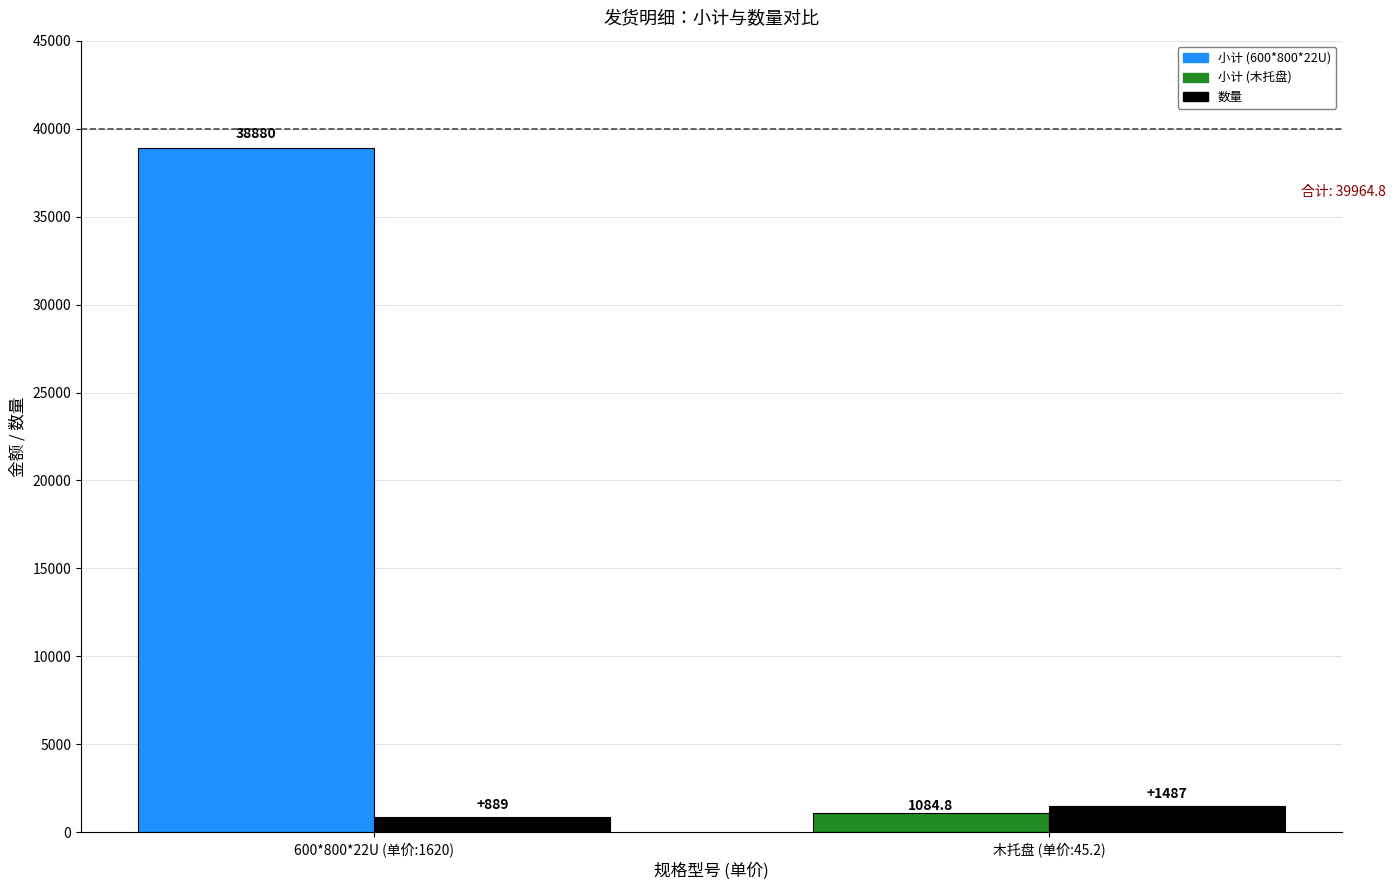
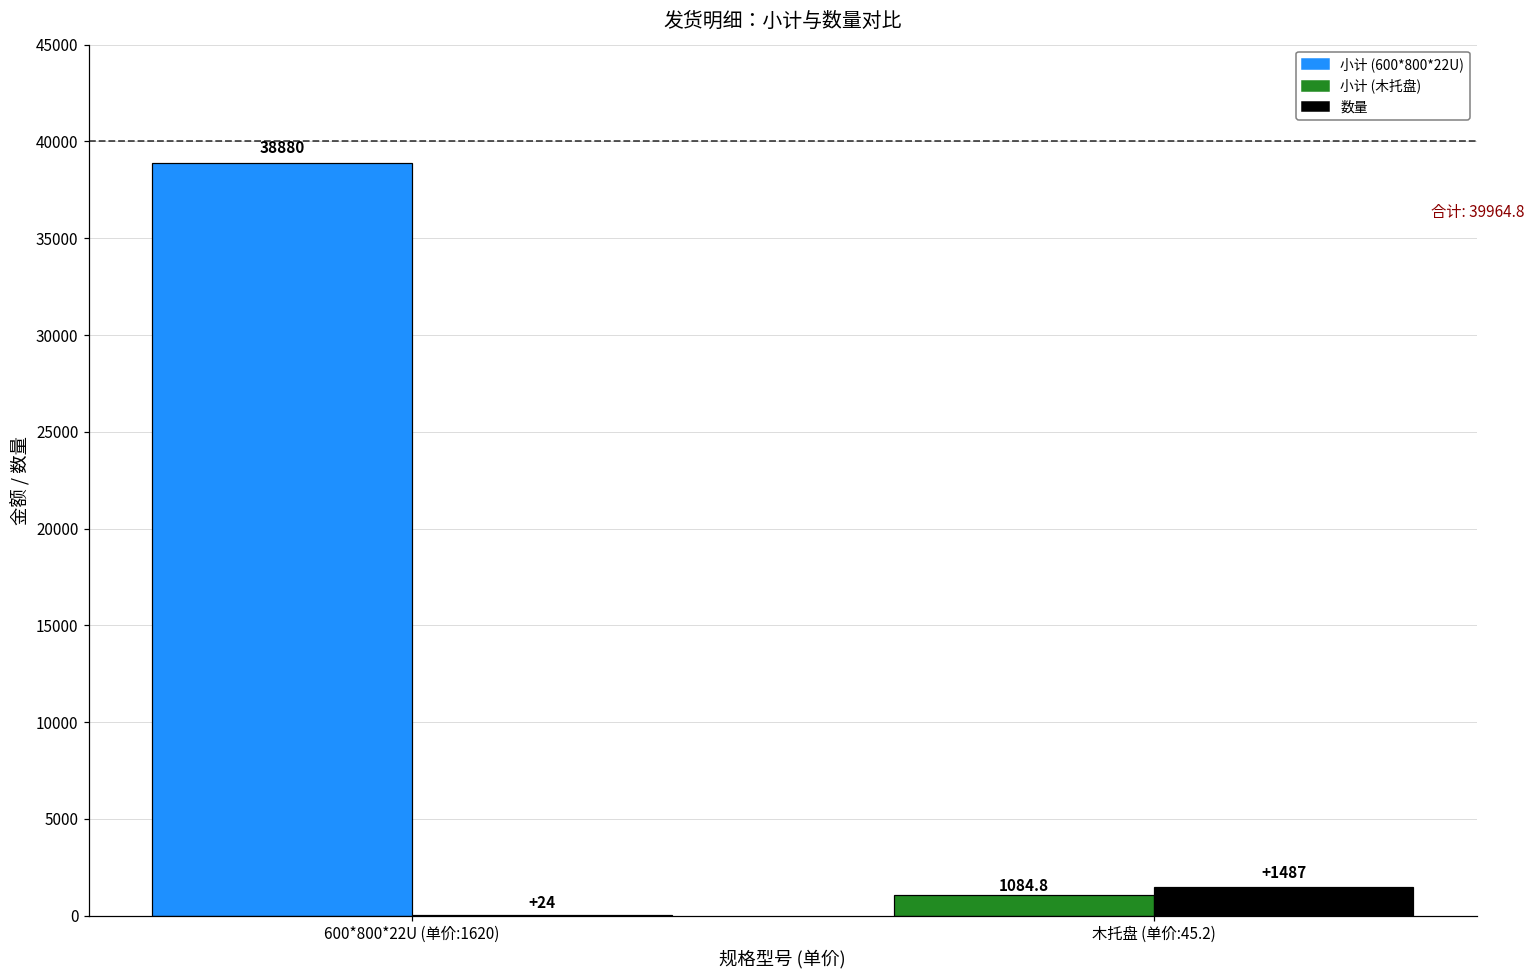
  {
    "数量": {
-     "600*800*22U (单价:1620)": "+889",
+     "600*800*22U (单价:1620)": "+24",
      "木托盘 (单价:45.2)": "+1487"
    }
  }
